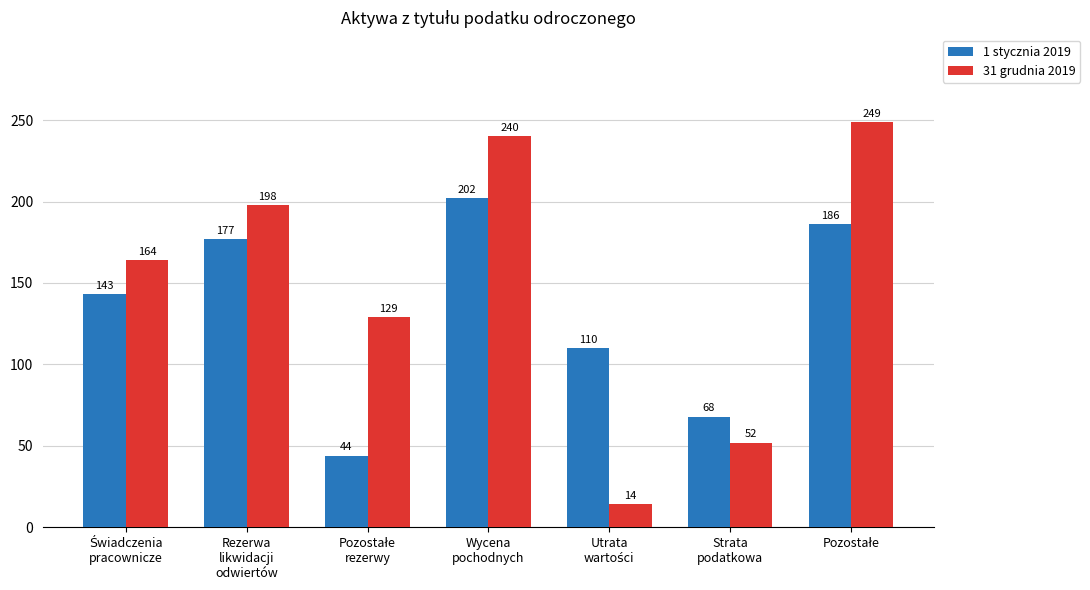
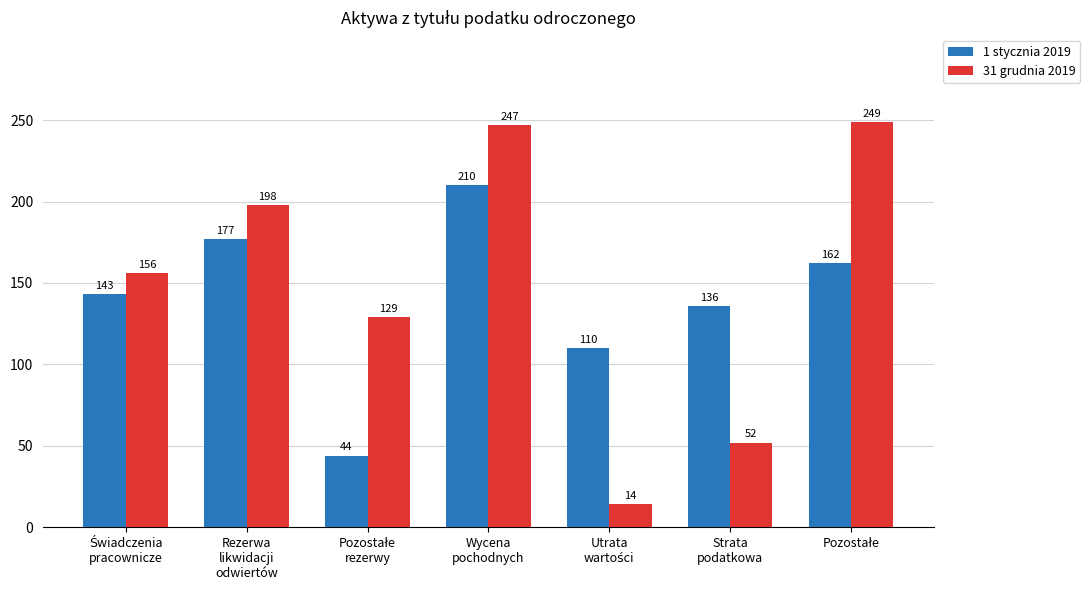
  {
    "1 stycznia 2019": {
      "Świadczenia pracownicze": 143,
      "Rezerwa likwidacji odwiertów": 177,
      "Pozostałe rezerwy": 44,
-     "Wycena pochodnych": 202,
+     "Wycena pochodnych": 210,
      "Utrata wartości": 110,
-     "Strata podatkowa": 68,
-     "Pozostałe": 186
+     "Strata podatkowa": 136,
+     "Pozostałe": 162
    },
    "31 grudnia 2019": {
-     "Świadczenia pracownicze": 164,
+     "Świadczenia pracownicze": 156,
      "Rezerwa likwidacji odwiertów": 198,
      "Pozostałe rezerwy": 129,
-     "Wycena pochodnych": 240,
+     "Wycena pochodnych": 247,
      "Utrata wartości": 14,
      "Strata podatkowa": 52,
      "Pozostałe": 249
    }
  }
